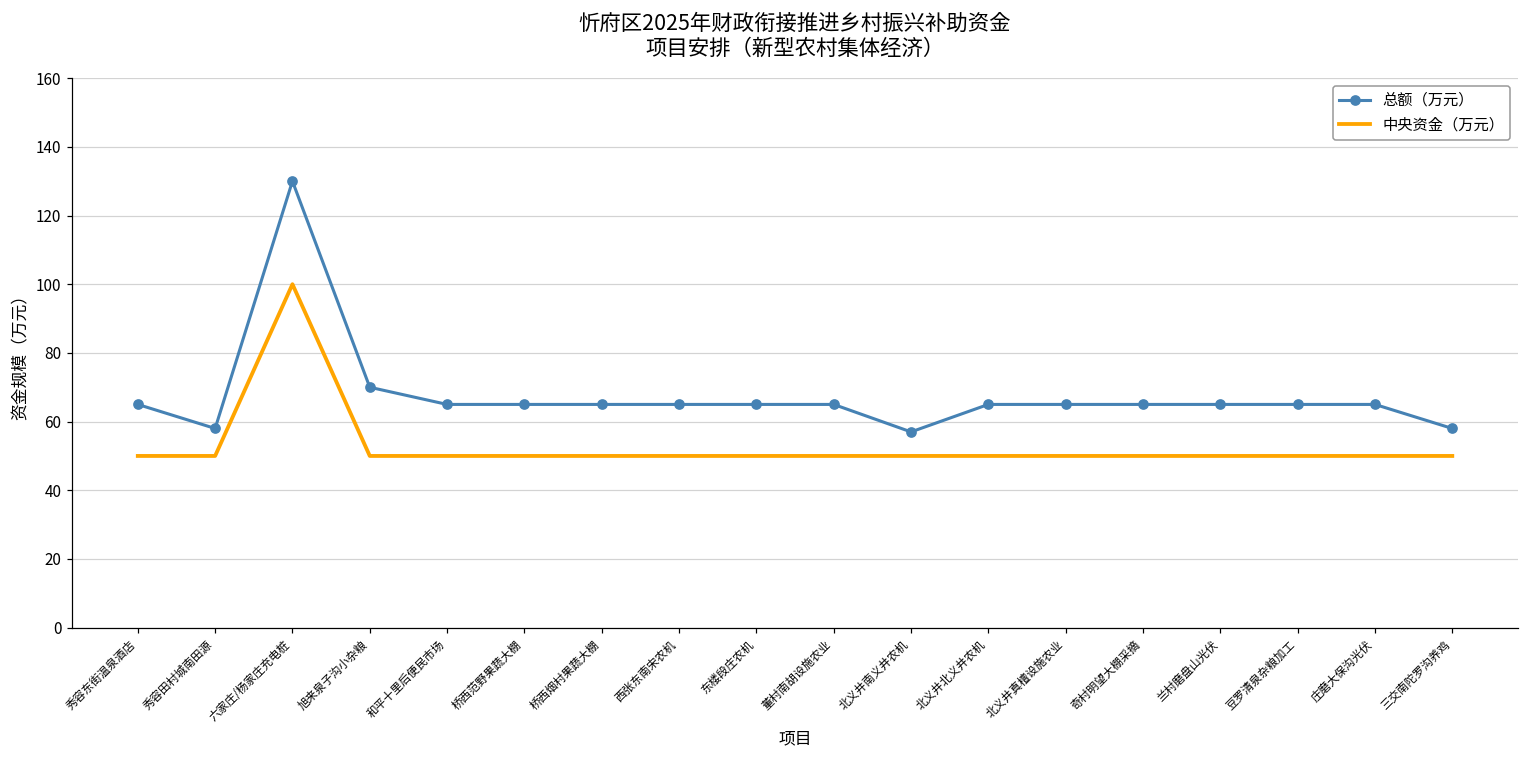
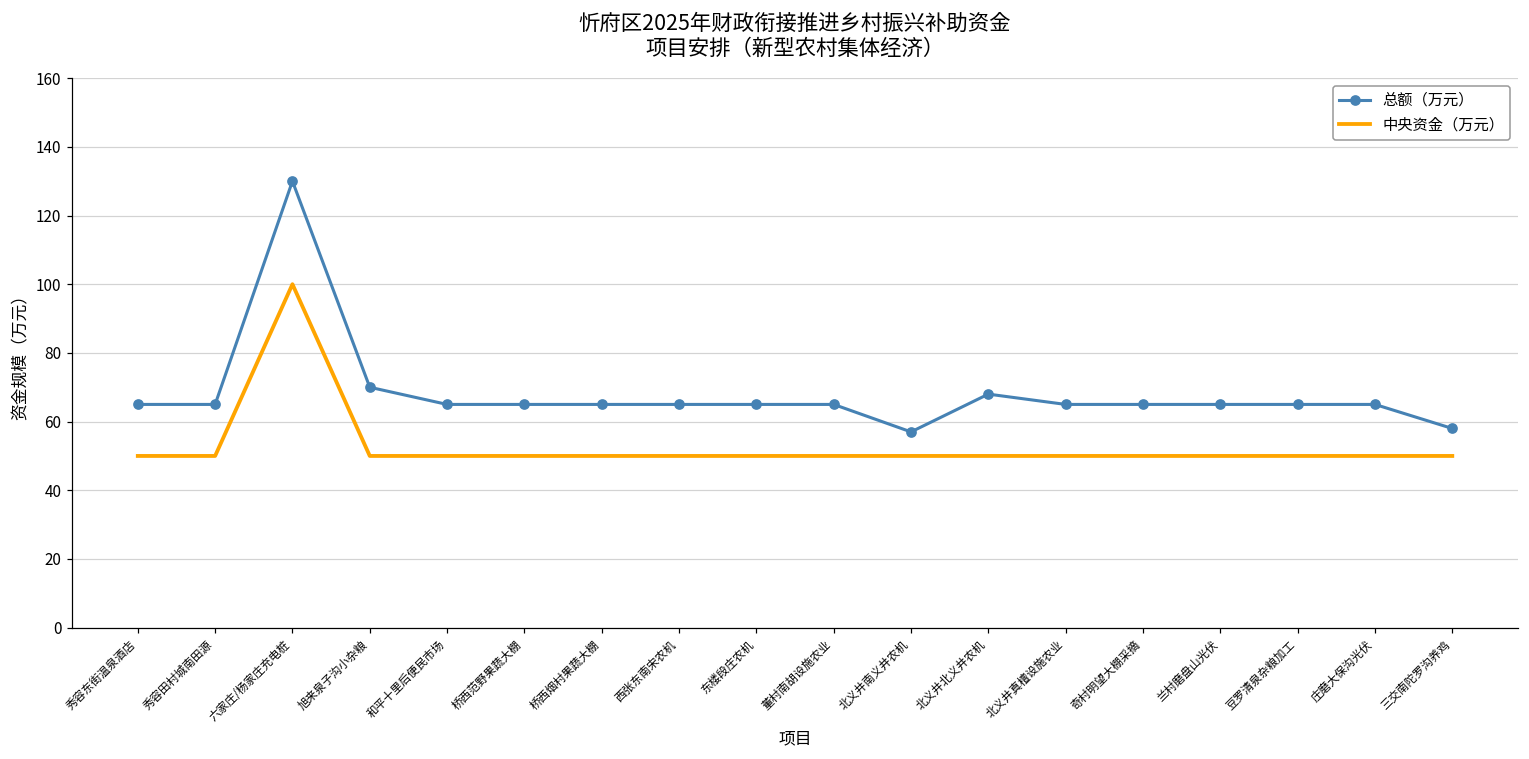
  {
    "总额（万元）": {
      "秀容东街温泉酒店": 65,
-     "秀容田村城南田源": 58,
+     "秀容田村城南田源": 65,
      "六家庄/杨家庄充电桩": 130,
      "旭来泉子沟小杂粮": 70,
      "和平十里后便民市场": 65,
      "桥西范野果蔬大棚": 65,
      "桥西烟村果蔬大棚": 65,
      "西张东南宋农机": 65,
      "东楼段庄农机": 65,
      "董村南胡设施农业": 65,
      "北义井南义井农机": 57,
-     "北义井北义井农机": 65,
+     "北义井北义井农机": 68,
      "北义井真檀设施农业": 65,
      "奇村明望大棚采摘": 65,
      "兰村磨盘山光伏": 65,
      "豆罗清泉杂粮加工": 65,
      "庄磨大保沟光伏": 65,
      "三交南陀罗沟养鸡": 58
    },
    "中央资金（万元）": {
      "秀容东街温泉酒店": 50,
      "秀容田村城南田源": 50,
      "六家庄/杨家庄充电桩": 100,
      "旭来泉子沟小杂粮": 50,
      "和平十里后便民市场": 50,
      "桥西范野果蔬大棚": 50,
      "桥西烟村果蔬大棚": 50,
      "西张东南宋农机": 50,
      "东楼段庄农机": 50,
      "董村南胡设施农业": 50,
      "北义井南义井农机": 50,
      "北义井北义井农机": 50,
      "北义井真檀设施农业": 50,
      "奇村明望大棚采摘": 50,
      "兰村磨盘山光伏": 50,
      "豆罗清泉杂粮加工": 50,
      "庄磨大保沟光伏": 50,
      "三交南陀罗沟养鸡": 50
    }
  }
